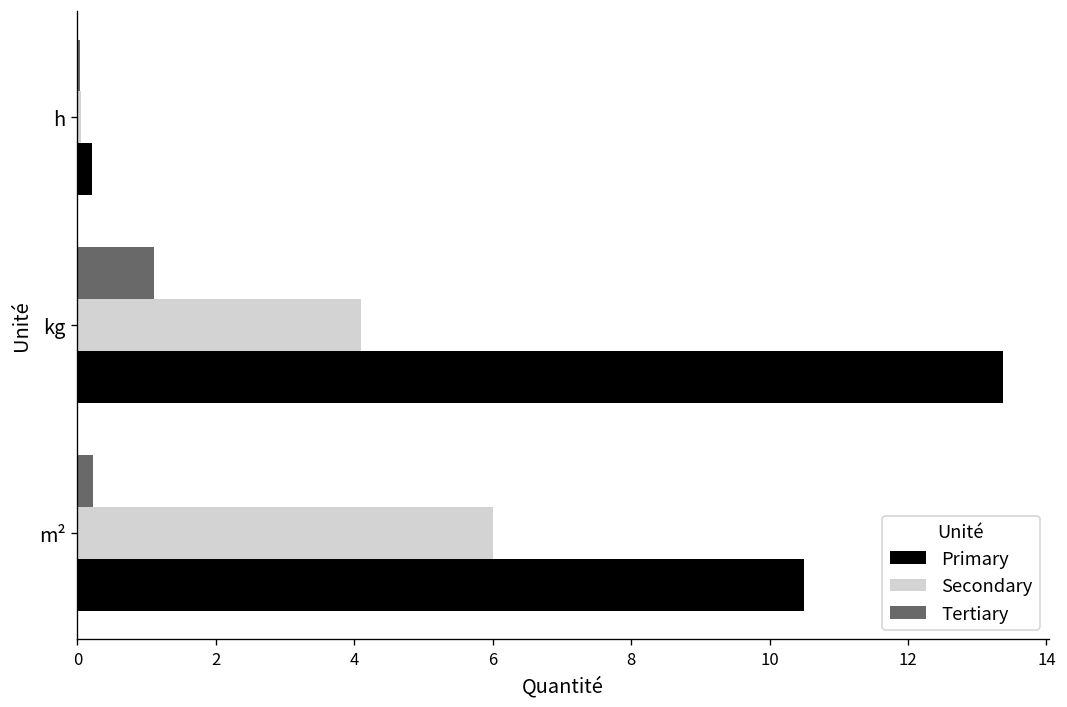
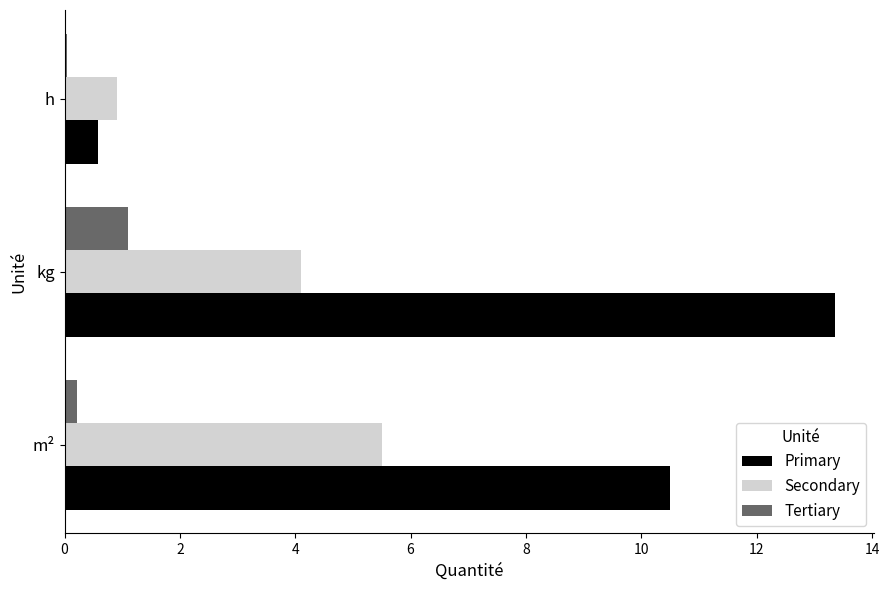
  {
    "Primary": {
-     "h": 0.2,
+     "h": 0.6,
      "kg": 13.4,
      "m²": 10.5
    },
    "Secondary": {
-     "h": 0.1,
+     "h": 0.9,
      "kg": 4.1,
-     "m²": 6.0
+     "m²": 5.5
    },
    "Tertiary": {
      "kg": 1.1,
      "m²": 0.2
    }
  }
